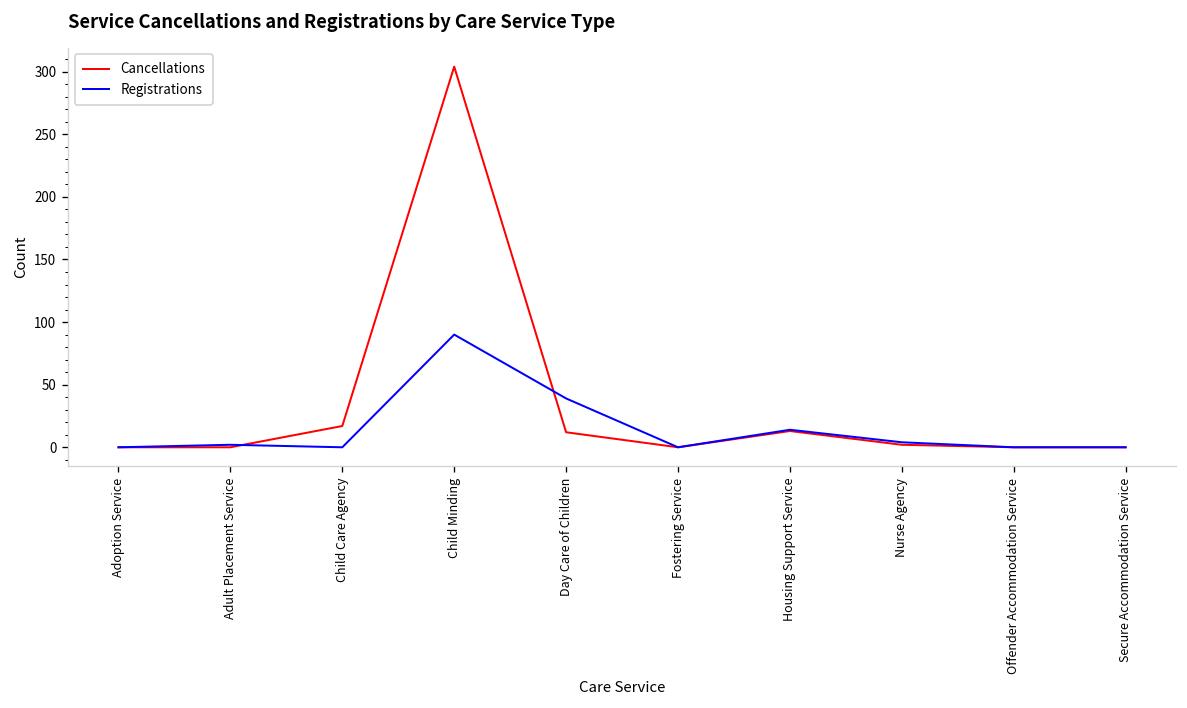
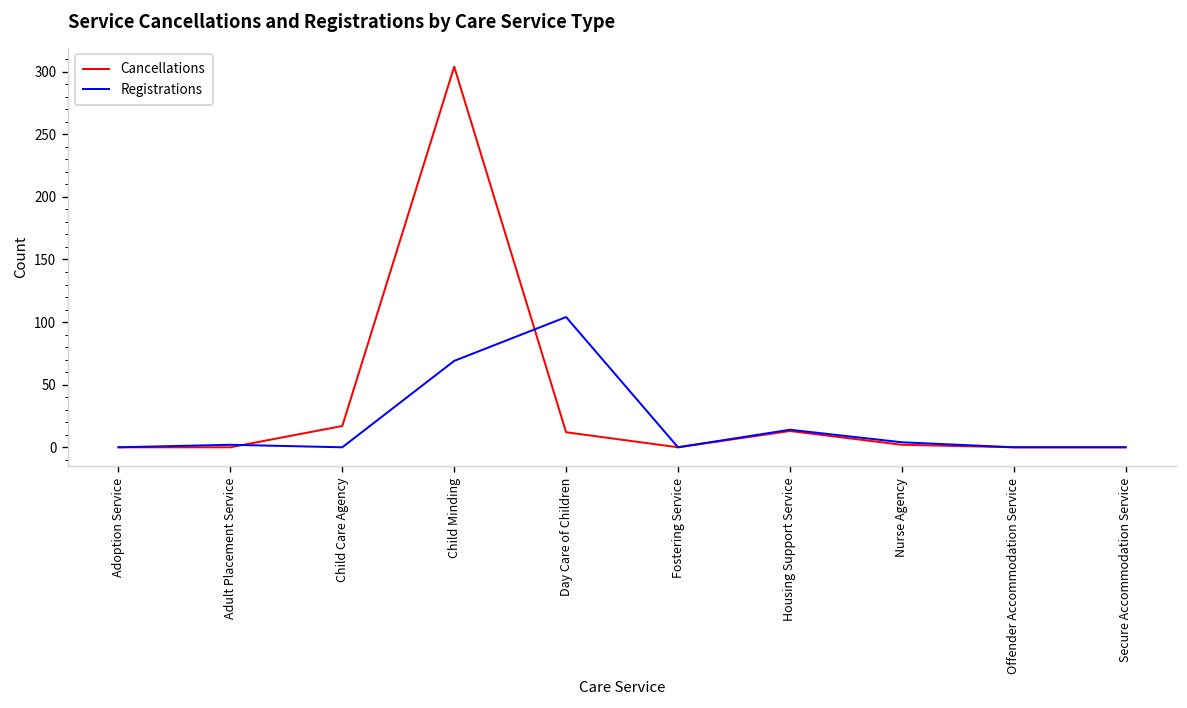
  {
    "Cancellations": {
      "Child Care Agency": 17,
      "Child Minding": 304,
      "Day Care of Children": 12
    },
    "Registrations": {
      "Child Care Agency": 0,
-     "Child Minding": 90,
-     "Day Care of Children": 39
+     "Child Minding": 69,
+     "Day Care of Children": 104
    }
  }
